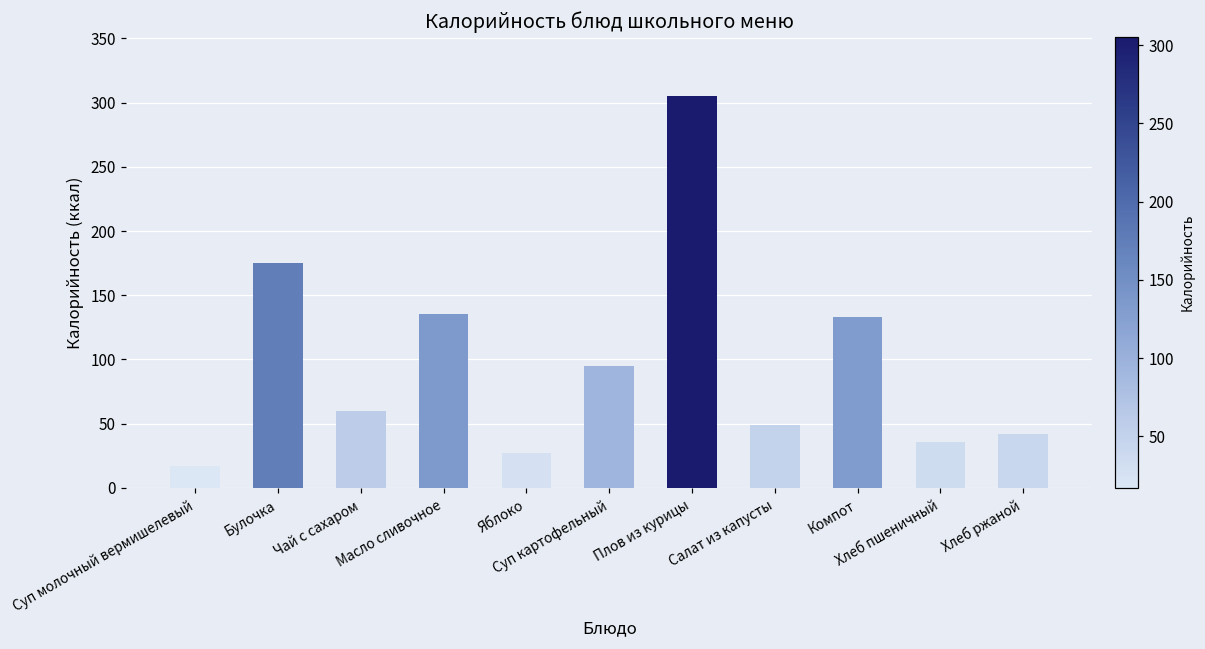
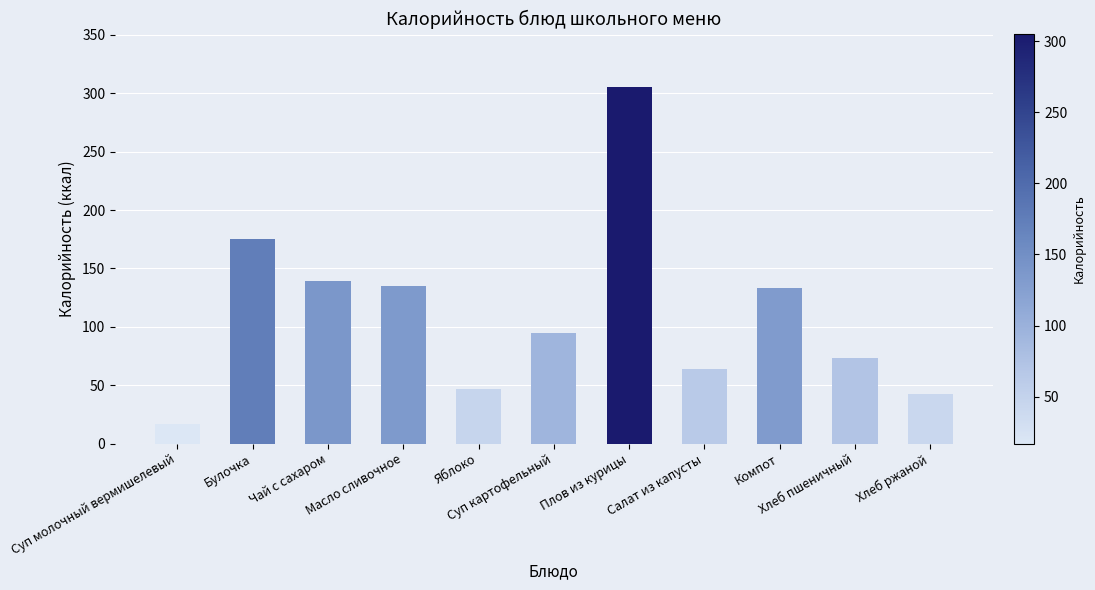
  {
    "Суп молочный вермишелевый": 17,
    "Булочка": 175,
-   "Чай с сахаром": 60,
+   "Чай с сахаром": 139,
    "Масло сливочное": 135,
-   "Яблоко": 27,
+   "Яблоко": 47,
    "Суп картофельный": 95,
    "Плов из курицы": 305,
-   "Салат из капусты": 49,
+   "Салат из капусты": 64,
    "Компот": 133,
-   "Хлеб пшеничный": 36,
+   "Хлеб пшеничный": 73,
    "Хлеб ржаной": 42
  }
